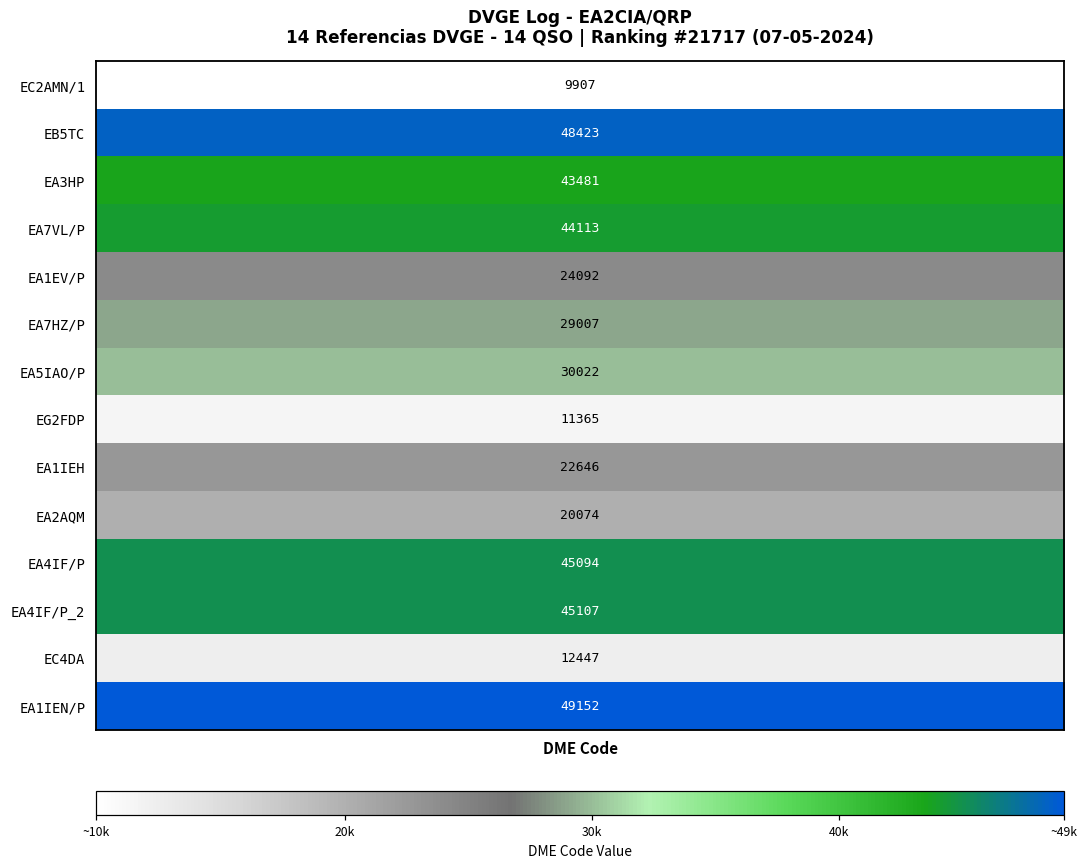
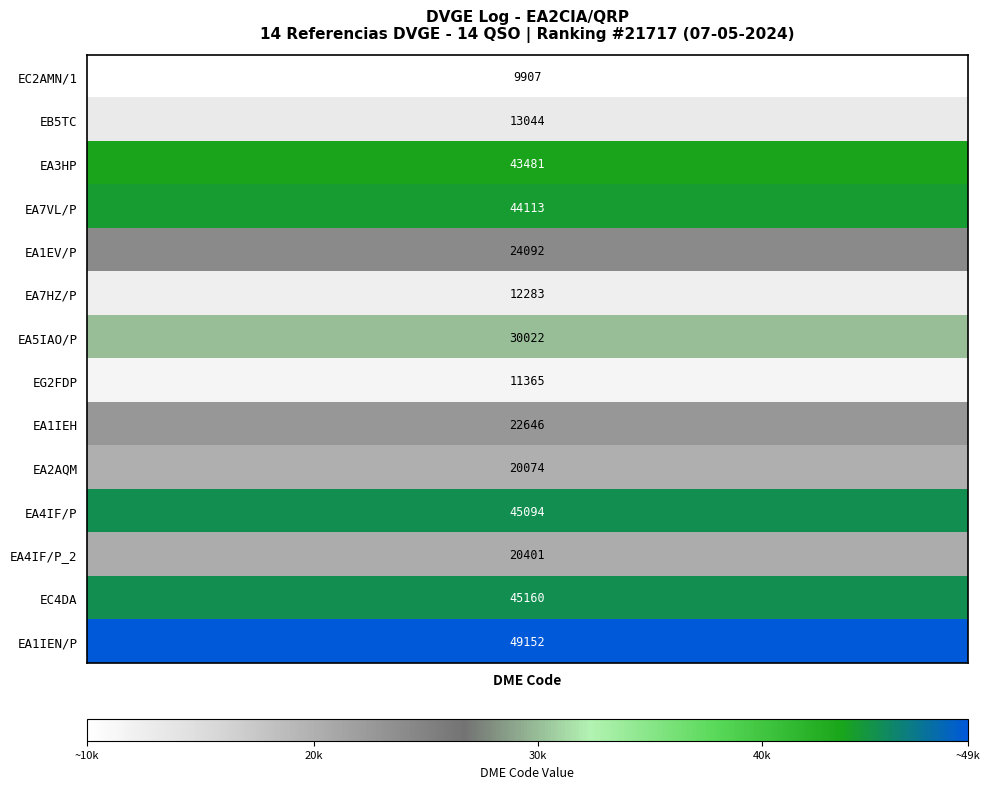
  {
    "EC2AMN/1": {
      "DME Code": 9907
    },
    "EB5TC": {
-     "DME Code": 48423
+     "DME Code": 13044
    },
    "EA3HP": {
      "DME Code": 43481
    },
    "EA7VL/P": {
      "DME Code": 44113
    },
    "EA1EV/P": {
      "DME Code": 24092
    },
    "EA7HZ/P": {
-     "DME Code": 29007
+     "DME Code": 12283
    },
    "EA5IAO/P": {
      "DME Code": 30022
    },
    "EG2FDP": {
      "DME Code": 11365
    },
    "EA1IEH": {
      "DME Code": 22646
    },
    "EA2AQM": {
      "DME Code": 20074
    },
    "EA4IF/P": {
      "DME Code": 45094
    },
    "EA4IF/P_2": {
-     "DME Code": 45107
+     "DME Code": 20401
    },
    "EC4DA": {
-     "DME Code": 12447
+     "DME Code": 45160
    },
    "EA1IEN/P": {
      "DME Code": 49152
    }
  }
